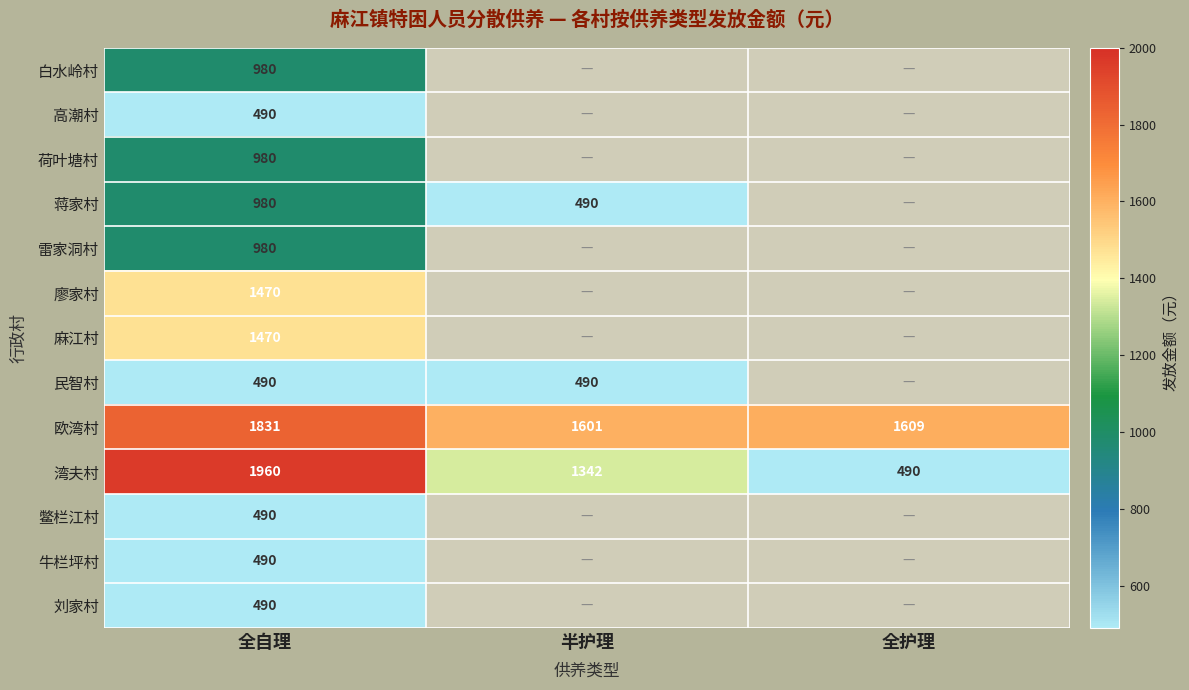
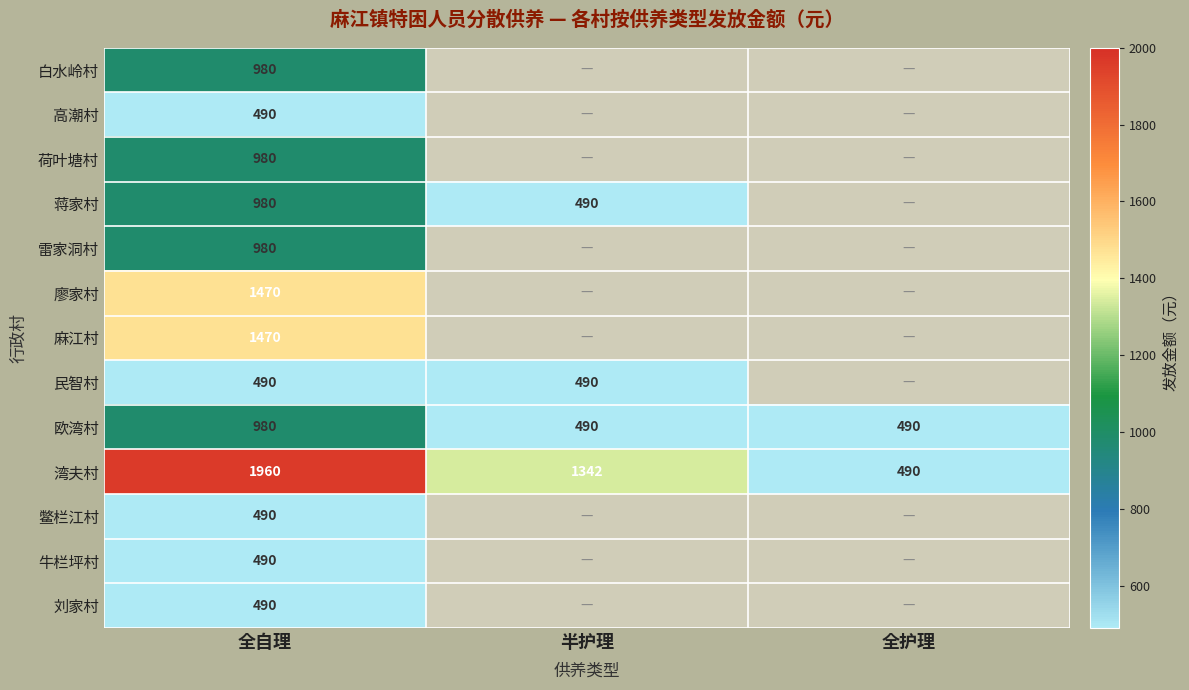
  {
    "白水岭村": {
      "全自理": 980
    },
    "高潮村": {
      "全自理": 490
    },
    "荷叶塘村": {
      "全自理": 980
    },
    "蒋家村": {
      "全自理": 980,
      "半护理": 490
    },
    "雷家洞村": {
      "全自理": 980
    },
    "廖家村": {
      "全自理": 1470
    },
    "麻江村": {
      "全自理": 1470
    },
    "民智村": {
      "全自理": 490,
      "半护理": 490
    },
    "欧湾村": {
-     "全自理": 1831,
-     "半护理": 1601,
-     "全护理": 1609
+     "全自理": 980,
+     "半护理": 490,
+     "全护理": 490
    },
    "湾夫村": {
      "全自理": 1960,
      "半护理": 1342,
      "全护理": 490
    },
    "鳖栏江村": {
      "全自理": 490
    },
    "牛栏坪村": {
      "全自理": 490
    },
    "刘家村": {
      "全自理": 490
    }
  }
